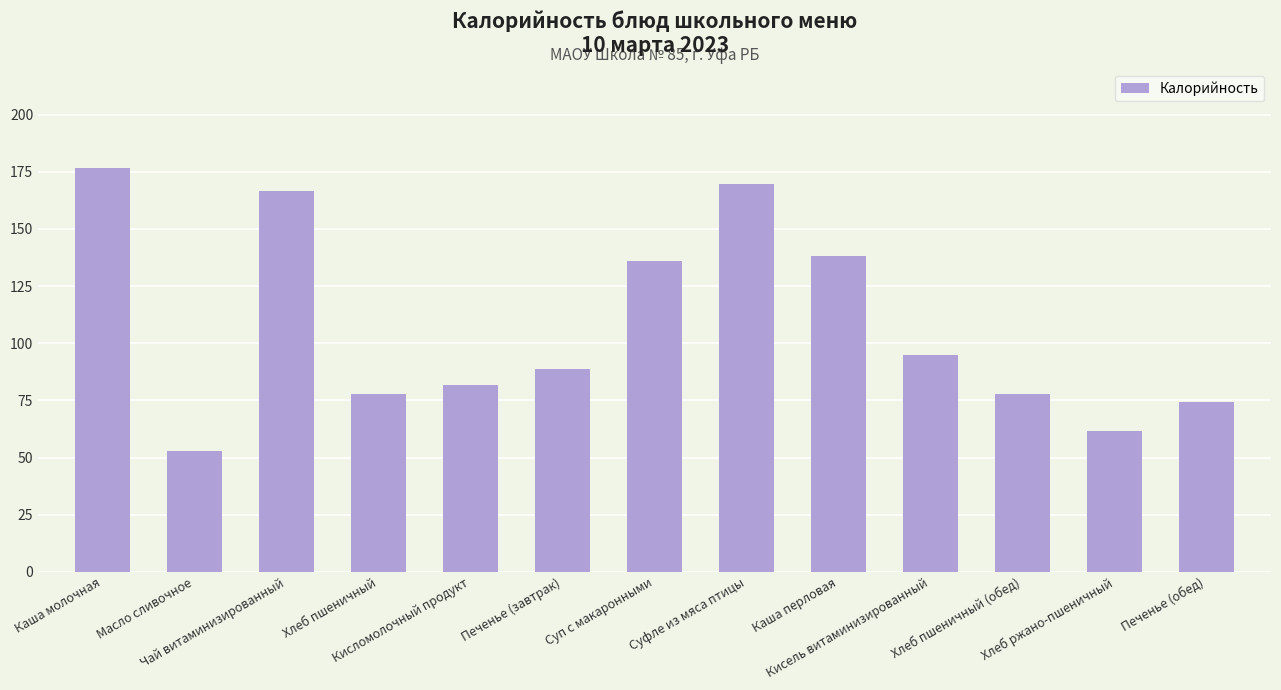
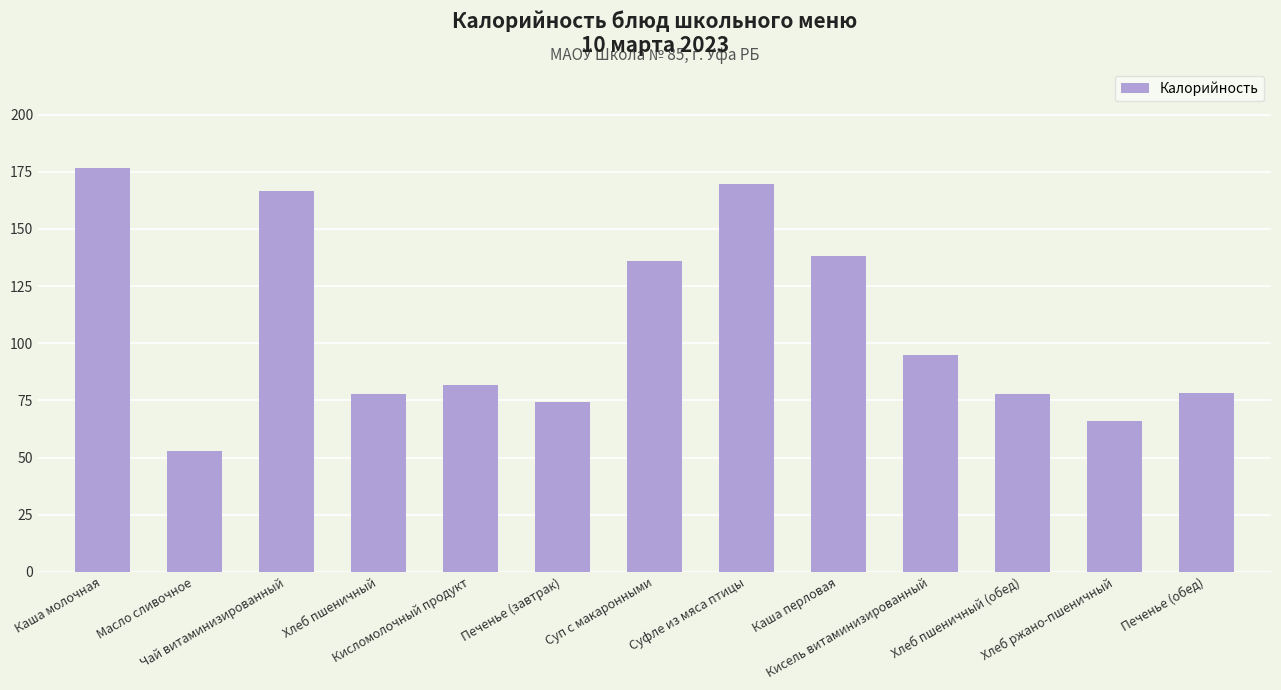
  {
    "Каша молочная": 176,
    "Масло сливочное": 53,
    "Чай витаминизированный": 166,
    "Хлеб пшеничный": 78,
    "Кисломолочный продукт": 82,
-   "Печенье (завтрак)": 89,
+   "Печенье (завтрак)": 75,
    "Суп с макаронными": 136,
    "Суфле из мяса птицы": 170,
    "Каша перловая": 138,
    "Кисель витаминизированный": 95,
    "Хлеб пшеничный (обед)": 78,
-   "Хлеб ржано-пшеничный": 62,
-   "Печенье (обед)": 75
+   "Хлеб ржано-пшеничный": 66,
+   "Печенье (обед)": 78
  }
